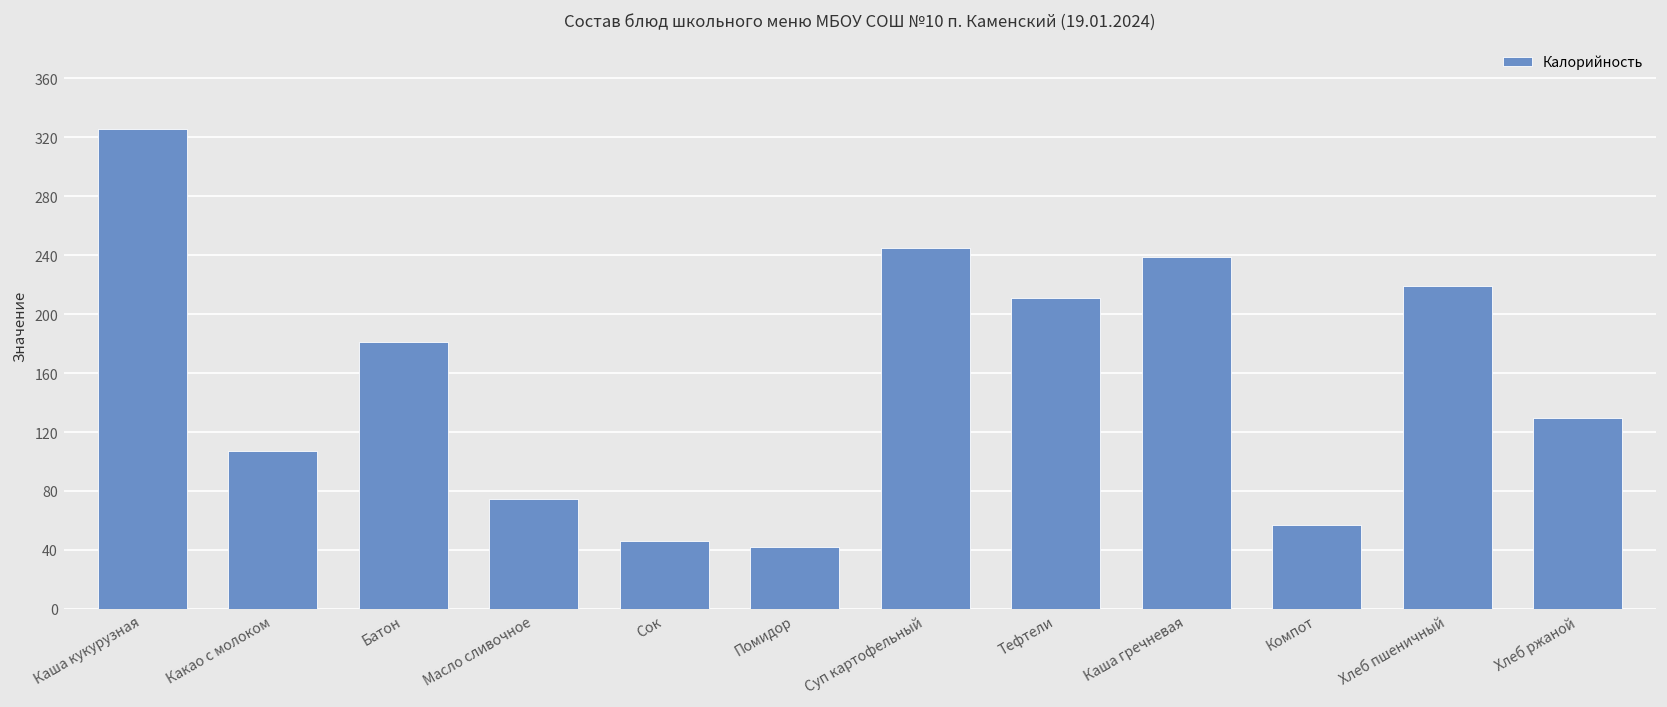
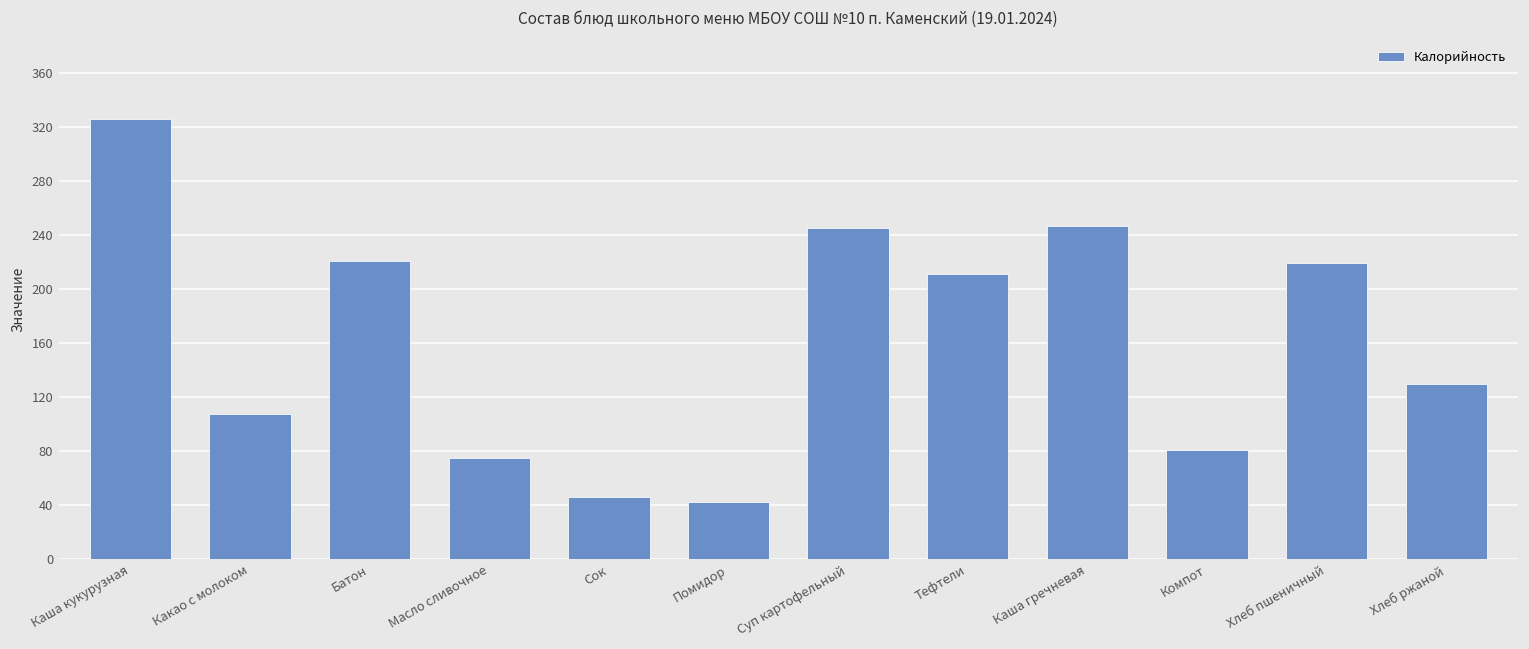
  {
    "Каша кукурузная": 326,
    "Какао с молоком": 107,
-   "Батон": 181,
+   "Батон": 221,
    "Масло сливочное": 75,
    "Сок": 46,
    "Помидор": 42,
    "Суп картофельный": 245,
    "Тефтели": 211,
-   "Каша гречневая": 239,
-   "Компот": 57,
+   "Каша гречневая": 247,
+   "Компот": 81,
    "Хлеб пшеничный": 219,
    "Хлеб ржаной": 130
  }
